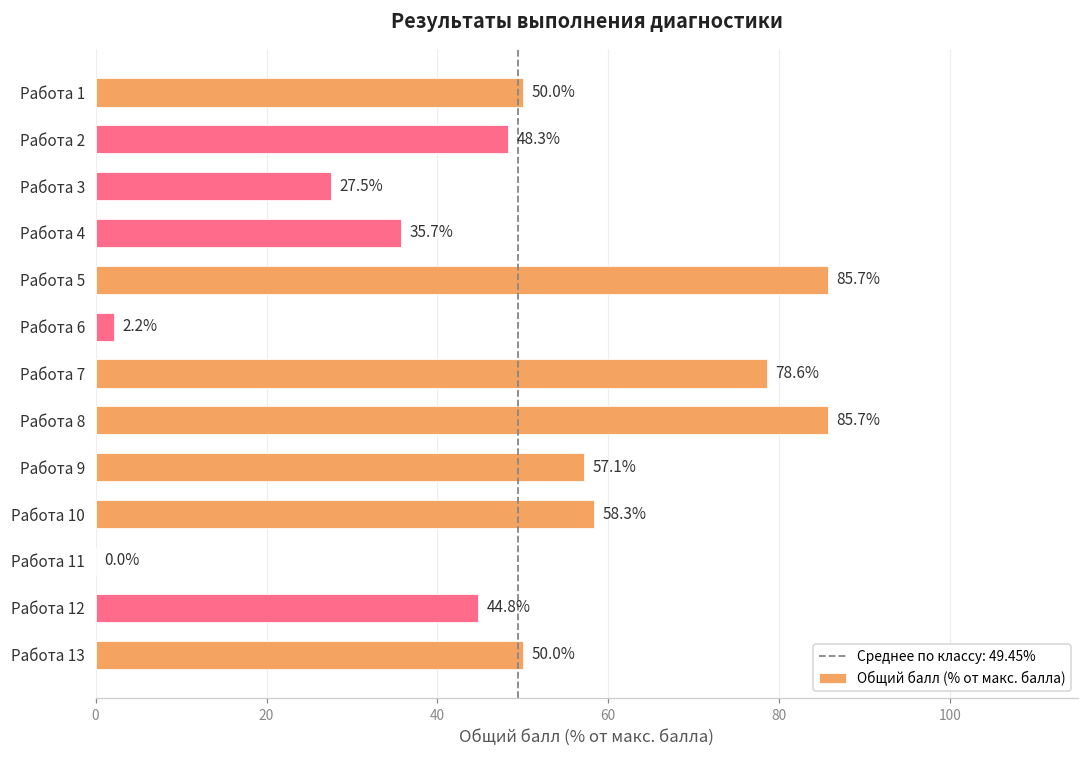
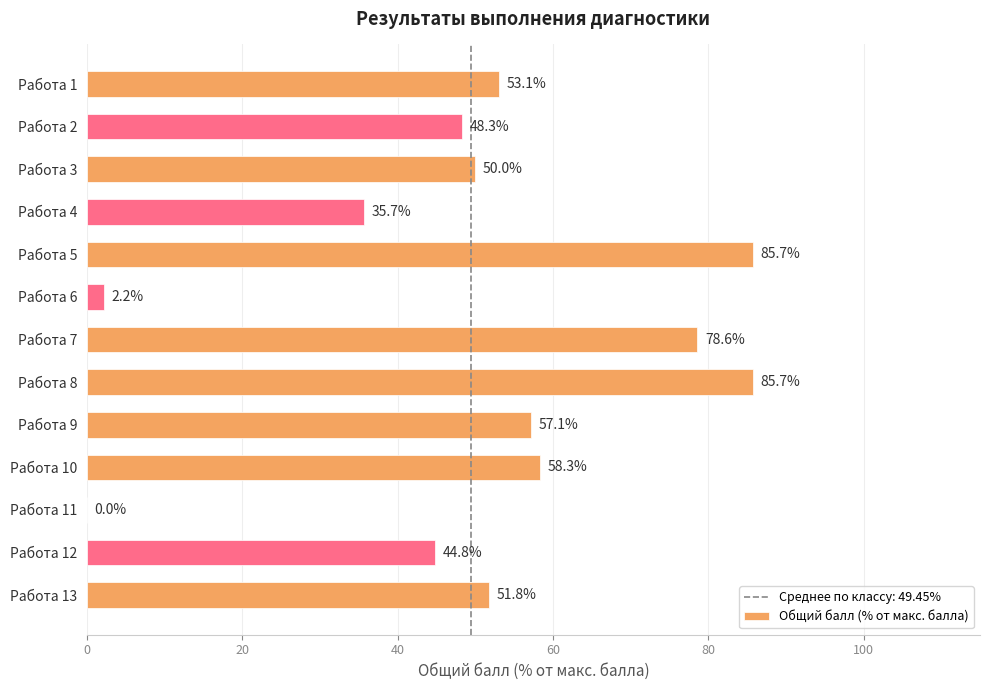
  {
-   "Работа 1": "50.0%",
+   "Работа 1": "53.1%",
    "Работа 2": "48.3%",
-   "Работа 3": "27.5%",
+   "Работа 3": "50.0%",
    "Работа 4": "35.7%",
    "Работа 5": "85.7%",
    "Работа 6": "2.2%",
    "Работа 7": "78.6%",
    "Работа 8": "85.7%",
    "Работа 9": "57.1%",
    "Работа 10": "58.3%",
    "Работа 11": "0.0%",
    "Работа 12": "44.8%",
-   "Работа 13": "50.0%"
+   "Работа 13": "51.8%"
  }
